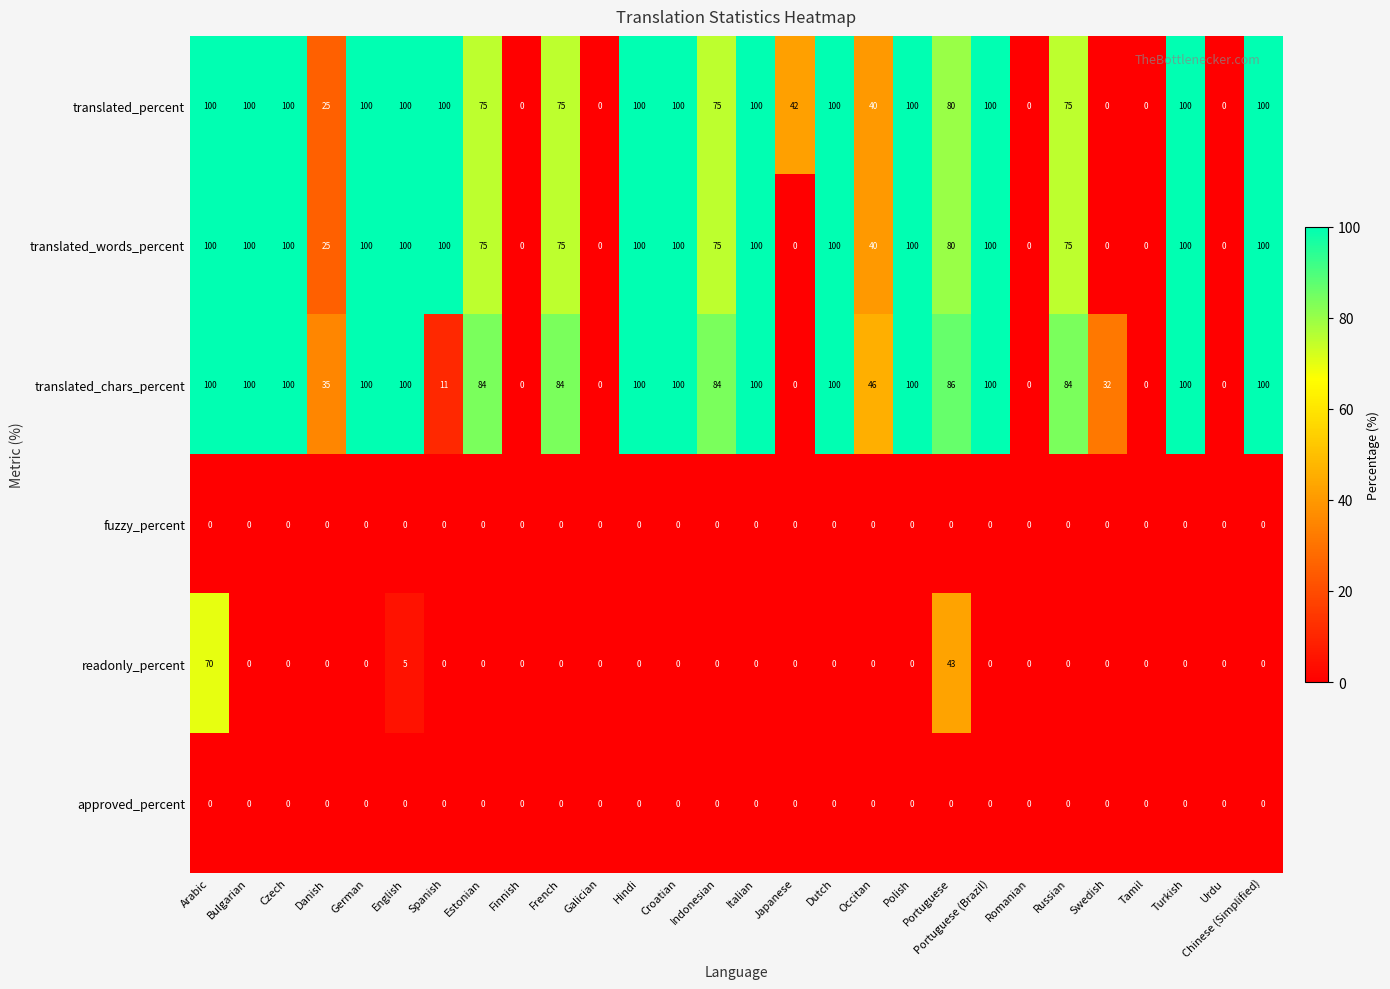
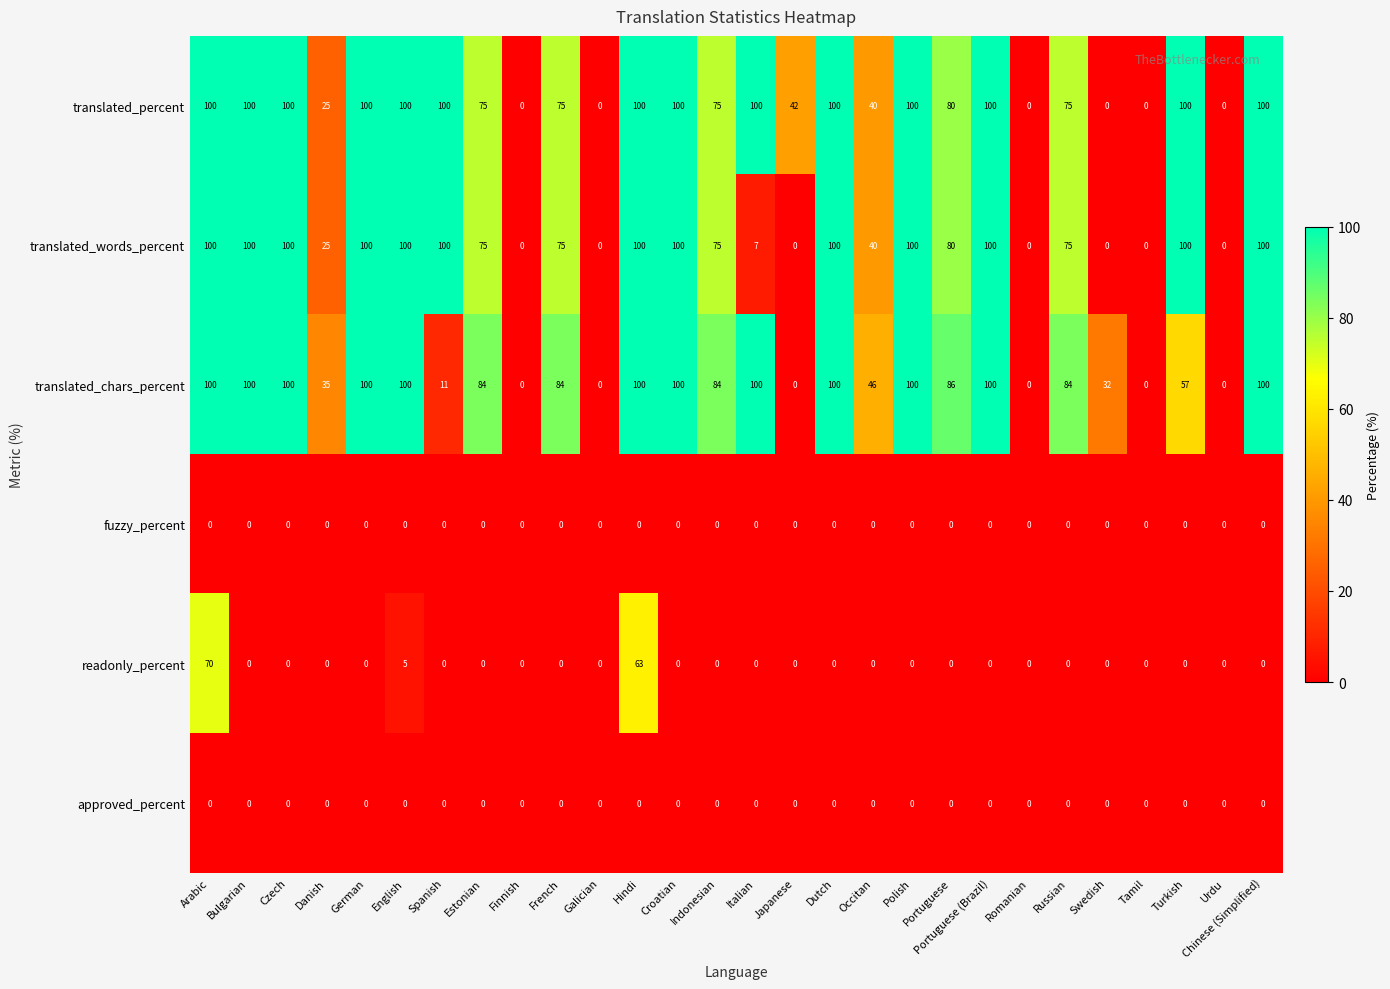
  {
    "translated_percent": {
      "Arabic": 100,
      "Bulgarian": 100,
      "Czech": 100,
      "Danish": 25,
      "German": 100,
      "English": 100,
      "Spanish": 100,
      "Estonian": 75,
      "Finnish": 0,
      "French": 75,
      "Galician": 0,
      "Hindi": 100,
      "Croatian": 100,
      "Indonesian": 75,
      "Italian": 100,
      "Japanese": 42,
      "Dutch": 100,
      "Occitan": 40,
      "Polish": 100,
      "Portuguese": 80,
      "Portuguese (Brazil)": 100,
      "Romanian": 0,
      "Russian": 75,
      "Swedish": 0,
      "Tamil": 0,
      "Urdu": 0,
      "Chinese (Simplified)": 100
    },
    "translated_words_percent": {
      "Arabic": 100,
      "Bulgarian": 100,
      "Czech": 100,
      "Danish": 25,
      "German": 100,
      "English": 100,
      "Spanish": 100,
      "Estonian": 75,
      "Finnish": 0,
      "French": 75,
      "Galician": 0,
      "Hindi": 100,
      "Croatian": 100,
      "Indonesian": 75,
-     "Italian": 100,
+     "Italian": 7,
      "Japanese": 0,
      "Dutch": 100,
      "Occitan": 40,
      "Polish": 100,
      "Portuguese": 80,
      "Portuguese (Brazil)": 100,
      "Romanian": 0,
      "Russian": 75,
      "Swedish": 0,
      "Tamil": 0,
      "Turkish": 100,
      "Urdu": 0,
      "Chinese (Simplified)": 100
    },
    "translated_chars_percent": {
      "Arabic": 100,
      "Bulgarian": 100,
      "Czech": 100,
      "Danish": 35,
      "German": 100,
      "English": 100,
      "Spanish": 11,
      "Estonian": 84,
      "Finnish": 0,
      "French": 84,
      "Galician": 0,
      "Hindi": 100,
      "Croatian": 100,
      "Indonesian": 84,
      "Italian": 100,
      "Japanese": 0,
      "Dutch": 100,
      "Occitan": 46,
      "Polish": 100,
      "Portuguese": 86,
      "Portuguese (Brazil)": 100,
      "Romanian": 0,
      "Russian": 84,
      "Swedish": 32,
      "Tamil": 0,
-     "Turkish": 100,
+     "Turkish": 57,
      "Urdu": 0,
      "Chinese (Simplified)": 100
    },
    "fuzzy_percent": {
      "Arabic": 0,
      "Bulgarian": 0,
      "Czech": 0,
      "Danish": 0,
      "German": 0,
      "English": 0,
      "Spanish": 0,
      "Estonian": 0,
      "Finnish": 0,
      "French": 0,
      "Galician": 0,
      "Hindi": 0,
      "Croatian": 0,
      "Indonesian": 0,
      "Italian": 0,
      "Japanese": 0,
      "Dutch": 0,
      "Occitan": 0,
      "Polish": 0,
      "Portuguese": 0,
      "Portuguese (Brazil)": 0,
      "Romanian": 0,
      "Russian": 0,
      "Swedish": 0,
      "Tamil": 0,
      "Turkish": 0,
      "Urdu": 0,
      "Chinese (Simplified)": 0
    },
    "readonly_percent": {
      "Arabic": 70,
      "Bulgarian": 0,
      "Czech": 0,
      "Danish": 0,
      "German": 0,
      "English": 5,
      "Spanish": 0,
      "Estonian": 0,
      "Finnish": 0,
      "French": 0,
      "Galician": 0,
-     "Hindi": 0,
+     "Hindi": 63,
      "Croatian": 0,
      "Indonesian": 0,
      "Italian": 0,
      "Japanese": 0,
      "Dutch": 0,
      "Occitan": 0,
      "Polish": 0,
-     "Portuguese": 43,
+     "Portuguese": 0,
      "Portuguese (Brazil)": 0,
      "Romanian": 0,
      "Russian": 0,
      "Swedish": 0,
      "Tamil": 0,
      "Turkish": 0,
      "Urdu": 0,
      "Chinese (Simplified)": 0
    },
    "approved_percent": {
      "Arabic": 0,
      "Bulgarian": 0,
      "Czech": 0,
      "Danish": 0,
      "German": 0,
      "English": 0,
      "Spanish": 0,
      "Estonian": 0,
      "Finnish": 0,
      "French": 0,
      "Galician": 0,
      "Hindi": 0,
      "Croatian": 0,
      "Indonesian": 0,
      "Italian": 0,
      "Japanese": 0,
      "Dutch": 0,
      "Occitan": 0,
      "Polish": 0,
      "Portuguese": 0,
      "Portuguese (Brazil)": 0,
      "Romanian": 0,
      "Russian": 0,
      "Swedish": 0,
      "Tamil": 0,
      "Turkish": 0,
      "Urdu": 0,
      "Chinese (Simplified)": 0
    }
  }
